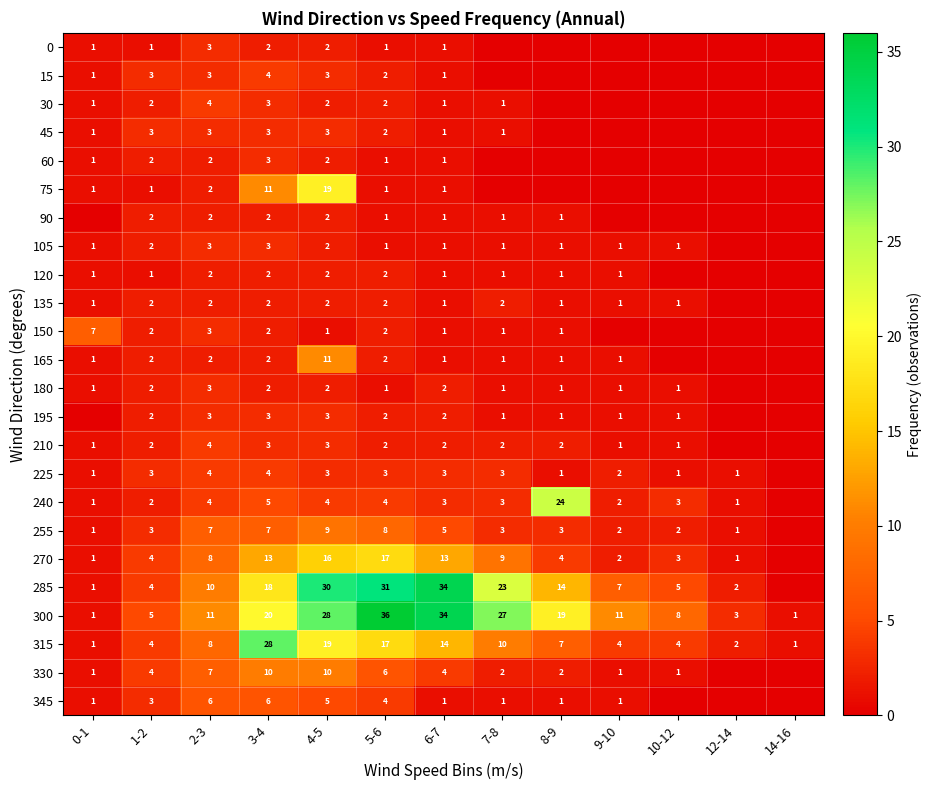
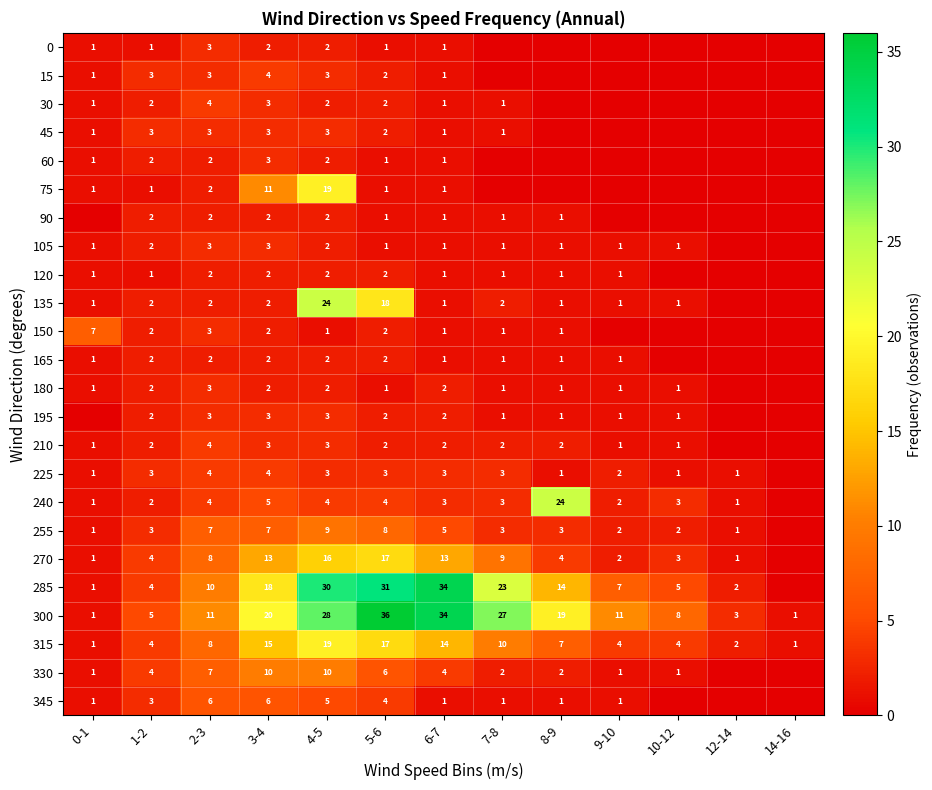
  {
    "135": {
      "0-1": 1,
      "1-2": 2,
      "2-3": 2,
      "3-4": 2,
-     "4-5": 2,
-     "5-6": 2,
+     "4-5": 24,
+     "5-6": 18,
      "6-7": 1,
      "7-8": 2,
      "8-9": 1,
      "9-10": 1,
      "10-12": 1
    },
    "165": {
      "0-1": 1,
      "1-2": 2,
      "2-3": 2,
      "3-4": 2,
-     "4-5": 11,
+     "4-5": 2,
      "5-6": 2,
      "6-7": 1,
      "7-8": 1,
      "8-9": 1,
      "9-10": 1
    },
    "315": {
      "0-1": 1,
      "1-2": 4,
      "2-3": 8,
-     "3-4": 28,
+     "3-4": 15,
      "4-5": 19,
      "5-6": 17,
      "6-7": 14,
      "7-8": 10,
      "8-9": 7,
      "9-10": 4,
      "10-12": 4,
      "12-14": 2,
      "14-16": 1
    }
  }
